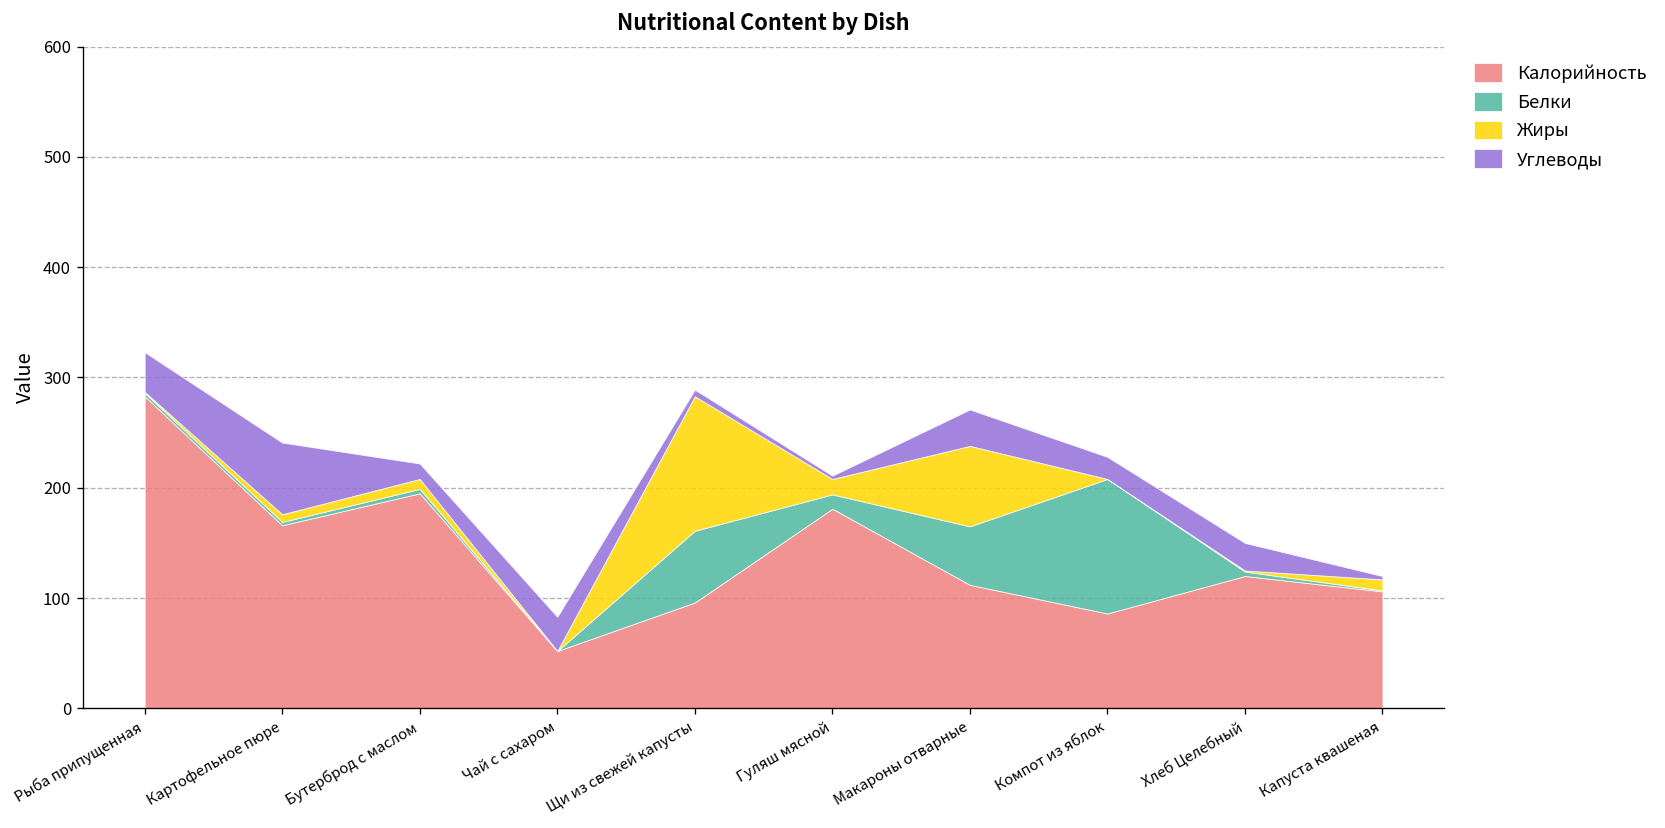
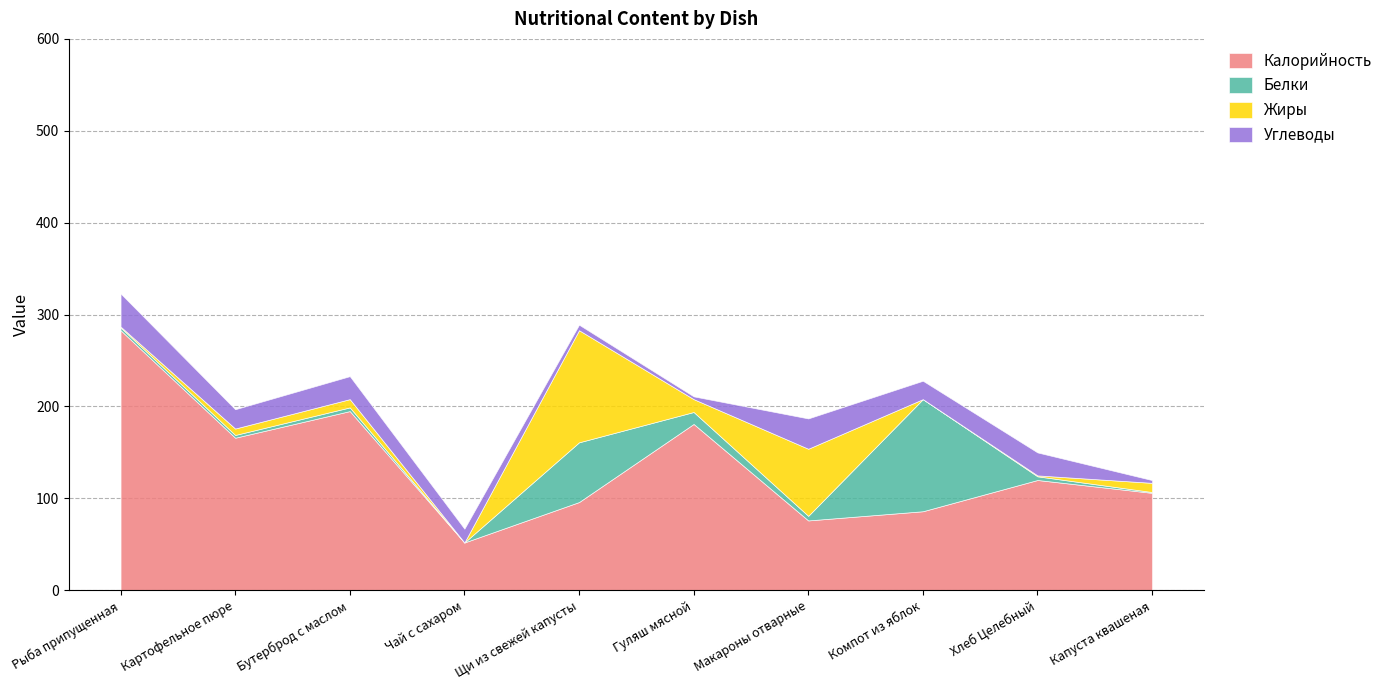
  {
    "Калорийность": {
      "Рыба припущенная": 280,
      "Картофельное пюре": 170,
      "Бутерброд с маслом": 200,
      "Щи из свежей капусты": 100,
      "Гуляш мясной": 180,
-     "Макароны отварные": 110,
+     "Макароны отварные": 80,
      "Компот из яблок": 90,
      "Хлеб Целебный": 120
    },
    "Белки": {
      "Картофельное пюре": 0,
      "Бутерброд с маслом": 0,
      "Щи из свежей капусты": 70,
      "Гуляш мясной": 10,
-     "Макароны отварные": 50
+     "Макароны отварные": 10
    },
    "Жиры": {
      "Картофельное пюре": 10,
      "Бутерброд с маслом": 10,
      "Щи из свежей капусты": 120,
      "Гуляш мясной": 10,
      "Макароны отварные": 70,
      "Капуста квашеная": 10
    },
    "Углеводы": {
      "Рыба припущенная": 40,
-     "Картофельное пюре": 70,
-     "Бутерброд с маслом": 10,
-     "Чай с сахаром": 30,
+     "Картофельное пюре": 20,
+     "Бутерброд с маслом": 30,
+     "Чай с сахаром": 20,
      "Щи из свежей капусты": 10,
      "Гуляш мясной": 0,
      "Макароны отварные": 30,
      "Компот из яблок": 20,
      "Хлеб Целебный": 30,
      "Капуста квашеная": 0
    }
  }
